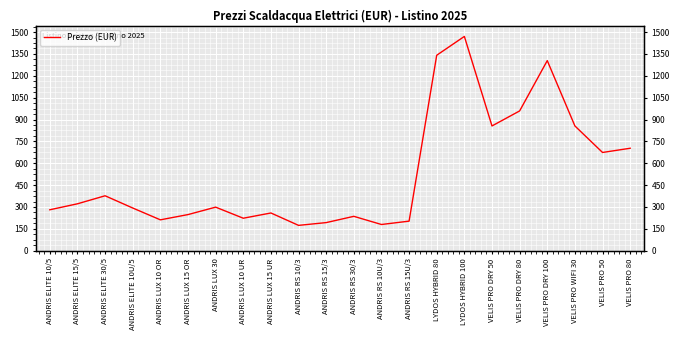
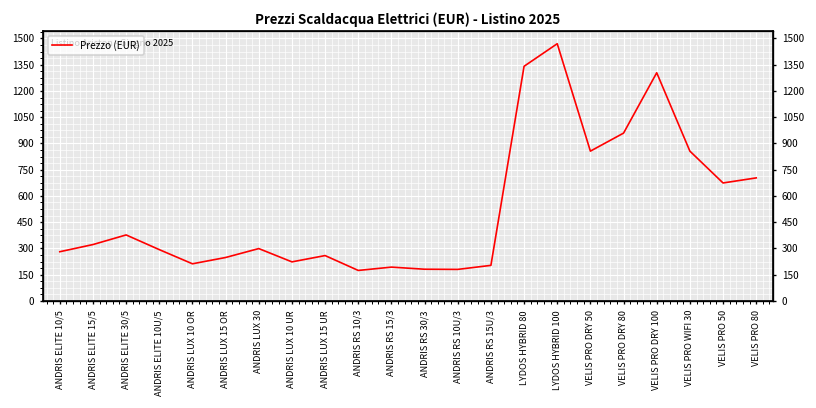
  {
    "ANDRIS ELITE 10/5": 280,
    "ANDRIS ELITE 15/5": 320,
    "ANDRIS ELITE 30/5": 380,
    "ANDRIS ELITE 10U/5": 290,
    "ANDRIS LUX 10 OR": 210,
    "ANDRIS LUX 15 OR": 250,
    "ANDRIS LUX 30": 300,
    "ANDRIS LUX 10 UR": 220,
    "ANDRIS LUX 15 UR": 260,
    "ANDRIS RS 10/3": 170,
    "ANDRIS RS 15/3": 190,
-   "ANDRIS RS 30/3": 240,
+   "ANDRIS RS 30/3": 180,
    "ANDRIS RS 10U/3": 180,
    "ANDRIS RS 15U/3": 200,
    "LYDOS HYBRID 80": 1340,
    "LYDOS HYBRID 100": 1470,
    "VELIS PRO DRY 50": 860,
    "VELIS PRO DRY 80": 960,
    "VELIS PRO DRY 100": 1300,
    "VELIS PRO WIFI 30": 860,
    "VELIS PRO 50": 670,
    "VELIS PRO 80": 700
  }
